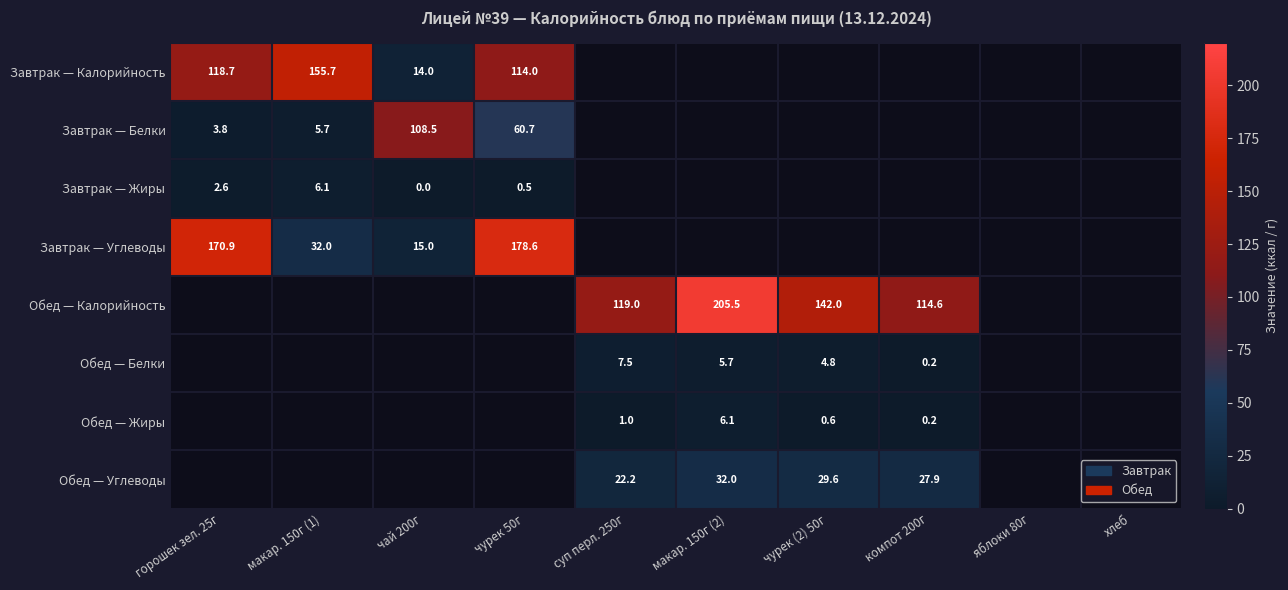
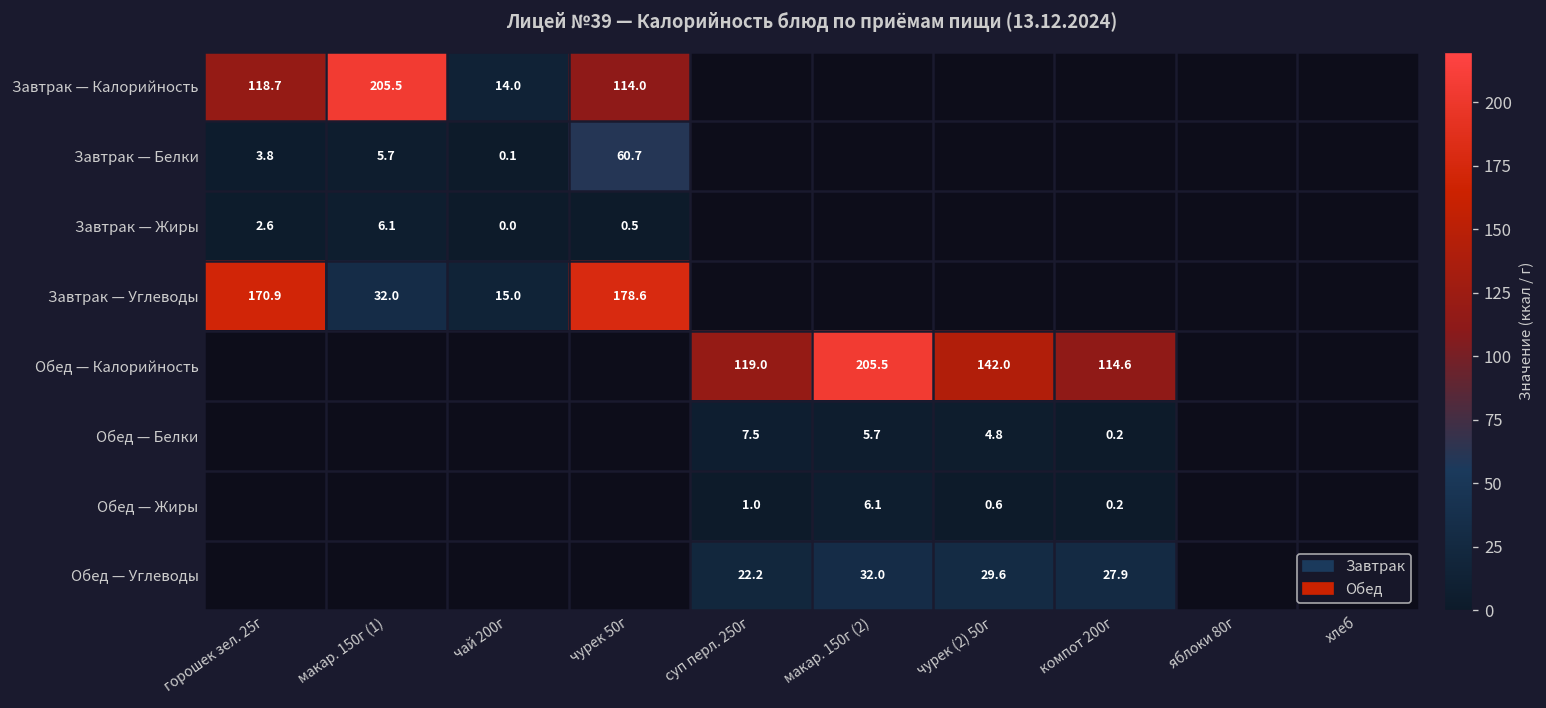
  {
    "Завтрак — Калорийность": {
      "горошек зел. 25г": 118.7,
-     "макар. 150г (1)": 155.7,
+     "макар. 150г (1)": 205.5,
      "чай 200г": 14.0,
      "чурек 50г": 114.0
    },
    "Завтрак — Белки": {
      "горошек зел. 25г": 3.8,
      "макар. 150г (1)": 5.7,
-     "чай 200г": 108.5,
+     "чай 200г": 0.1,
      "чурек 50г": 60.7
    },
    "Завтрак — Жиры": {
      "горошек зел. 25г": 2.6,
      "макар. 150г (1)": 6.1,
      "чай 200г": 0.0,
      "чурек 50г": 0.5
    },
    "Завтрак — Углеводы": {
      "горошек зел. 25г": 170.9,
      "макар. 150г (1)": 32.0,
      "чай 200г": 15.0,
      "чурек 50г": 178.6
    },
    "Обед — Калорийность": {
      "суп перл. 250г": 119.0,
      "макар. 150г (2)": 205.5,
      "чурек (2) 50г": 142.0,
      "компот 200г": 114.6
    },
    "Обед — Белки": {
      "суп перл. 250г": 7.5,
      "макар. 150г (2)": 5.7,
      "чурек (2) 50г": 4.8,
      "компот 200г": 0.2
    },
    "Обед — Жиры": {
      "суп перл. 250г": 1.0,
      "макар. 150г (2)": 6.1,
      "чурек (2) 50г": 0.6,
      "компот 200г": 0.2
    },
    "Обед — Углеводы": {
      "суп перл. 250г": 22.2,
      "макар. 150г (2)": 32.0,
      "чурек (2) 50г": 29.6,
      "компот 200г": 27.9
    }
  }
